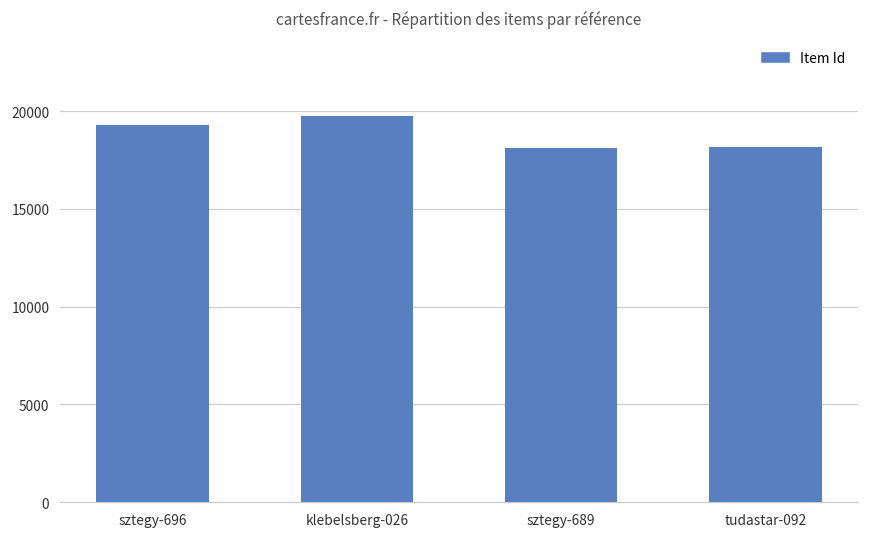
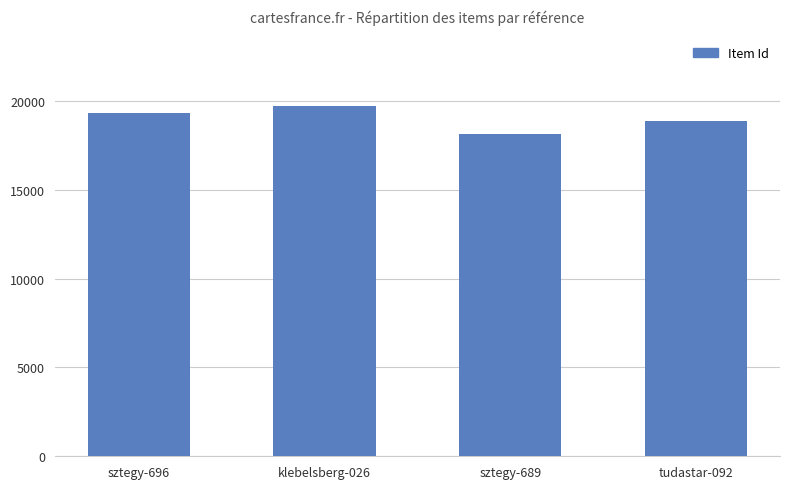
  {
    "sztegy-696": 19300,
    "klebelsberg-026": 19700,
    "sztegy-689": 18100,
-   "tudastar-092": 18200
+   "tudastar-092": 18900
  }
